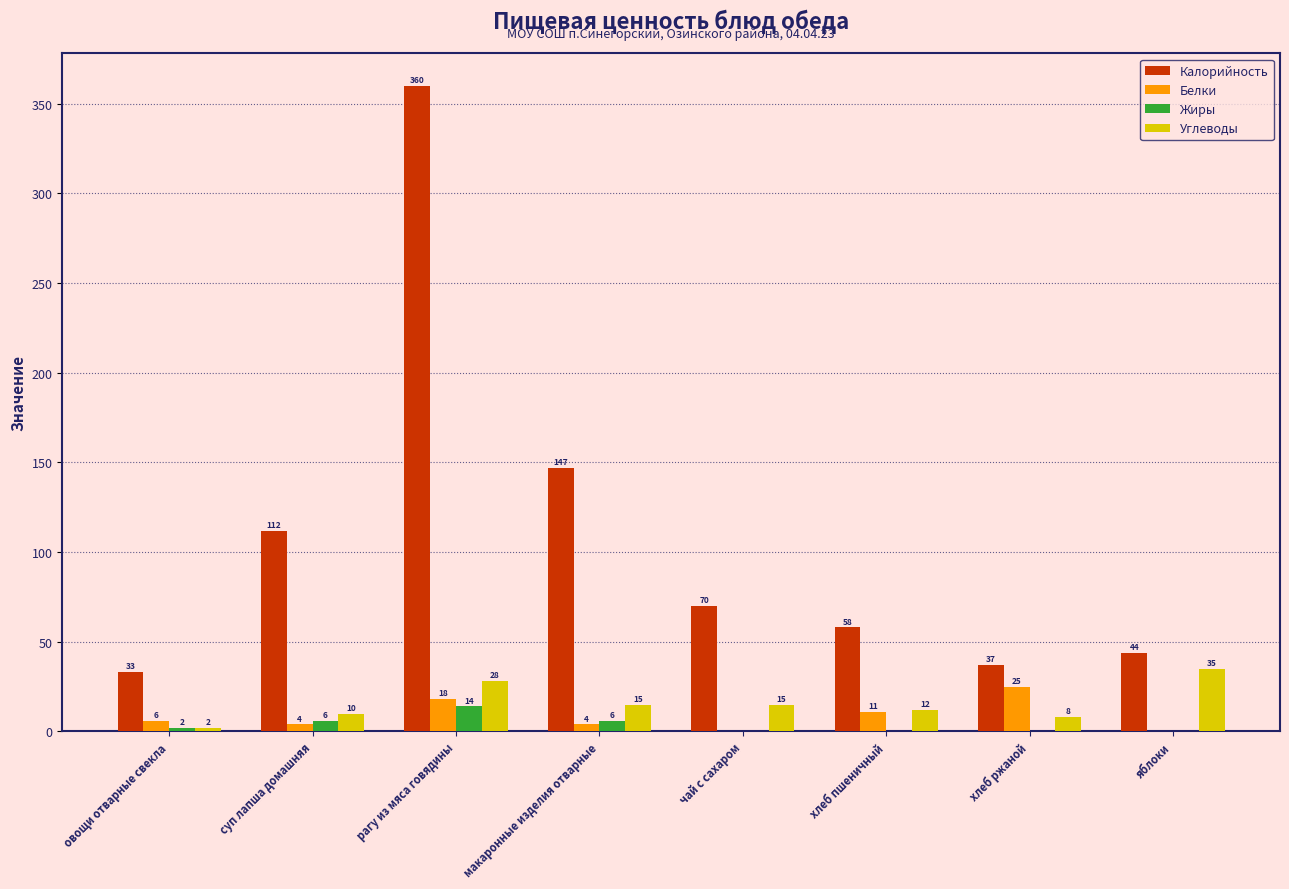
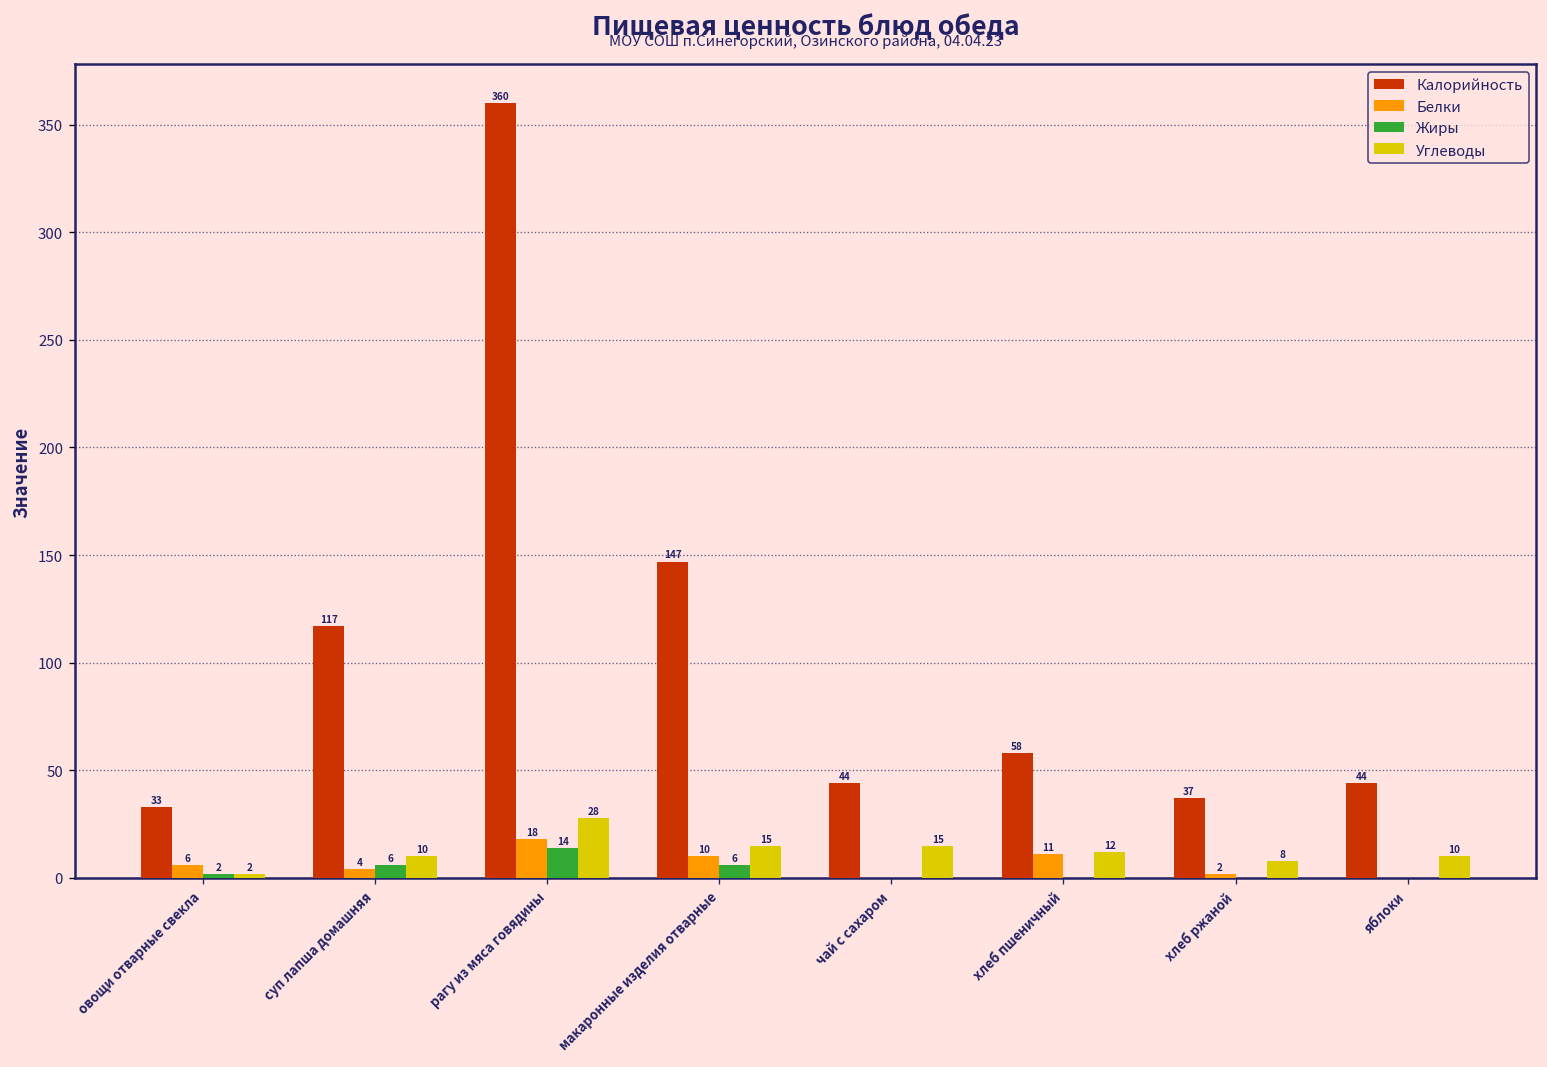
  {
    "Калорийность": {
      "овощи отварные свекла": 33,
-     "суп лапша домашняя": 112,
+     "суп лапша домашняя": 117,
      "рагу из мяса говядины": 360,
      "макаронные изделия отварные": 147,
-     "чай с сахаром": 70,
+     "чай с сахаром": 44,
      "хлеб пшеничный": 58,
      "хлеб ржаной": 37,
      "яблоки": 44
    },
    "Белки": {
      "овощи отварные свекла": 6,
      "суп лапша домашняя": 4,
      "рагу из мяса говядины": 18,
-     "макаронные изделия отварные": 4,
+     "макаронные изделия отварные": 10,
      "хлеб пшеничный": 11,
-     "хлеб ржаной": 25
+     "хлеб ржаной": 2
    },
    "Жиры": {
      "овощи отварные свекла": 2,
      "суп лапша домашняя": 6,
      "рагу из мяса говядины": 14,
      "макаронные изделия отварные": 6
    },
    "Углеводы": {
      "овощи отварные свекла": 2,
      "суп лапша домашняя": 10,
      "рагу из мяса говядины": 28,
      "макаронные изделия отварные": 15,
      "чай с сахаром": 15,
      "хлеб пшеничный": 12,
      "хлеб ржаной": 8,
-     "яблоки": 35
+     "яблоки": 10
    }
  }
